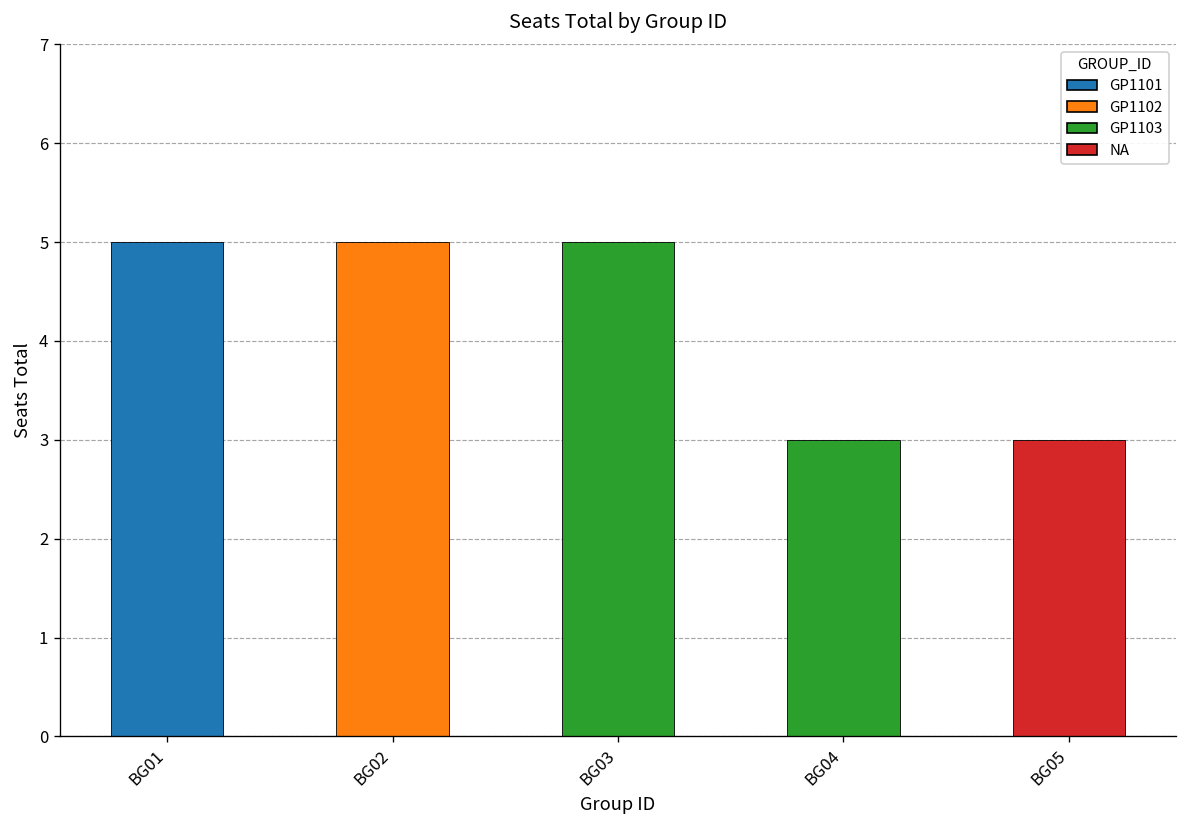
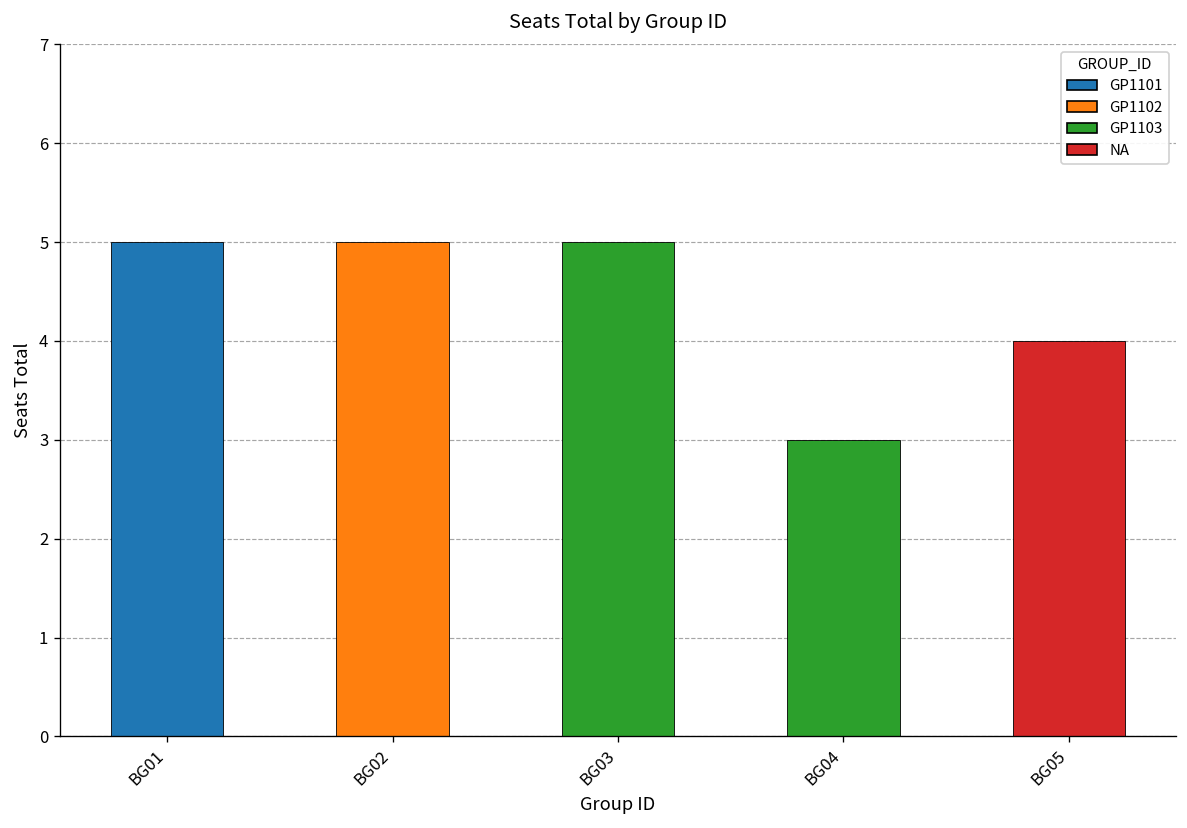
  {
    "BG01": 5,
    "BG02": 5,
    "BG03": 5,
    "BG04": 3,
-   "BG05": 3
+   "BG05": 4
  }
